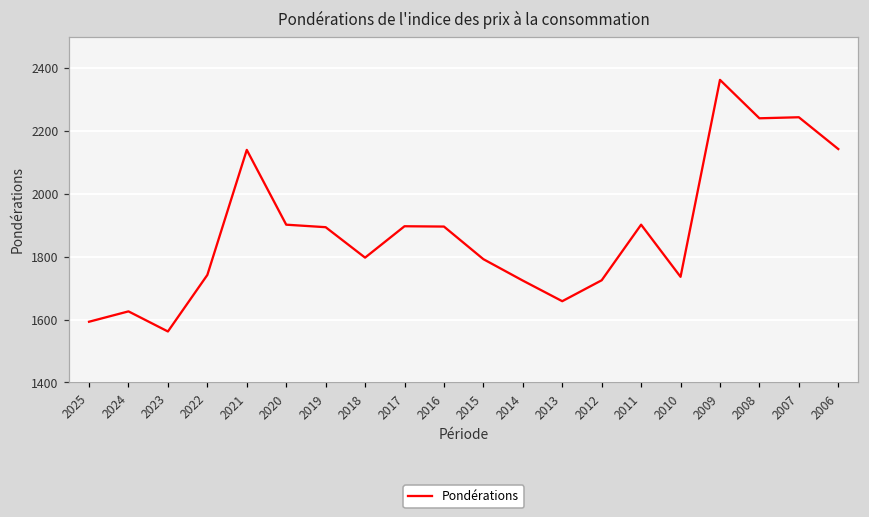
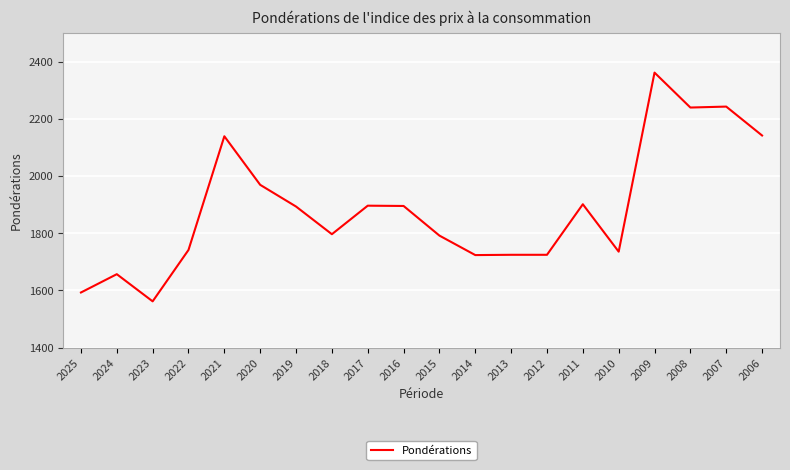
  {
    "2025": 1590,
-   "2024": 1630,
+   "2024": 1660,
    "2023": 1560,
    "2022": 1740,
    "2021": 2140,
-   "2020": 1900,
+   "2020": 1970,
    "2019": 1890,
    "2018": 1800,
    "2017": 1900,
    "2016": 1900,
    "2015": 1790,
    "2014": 1720,
-   "2013": 1660,
+   "2013": 1730,
    "2012": 1730,
    "2011": 1900,
    "2010": 1740,
    "2009": 2360,
    "2008": 2240,
    "2007": 2240,
    "2006": 2140
  }
